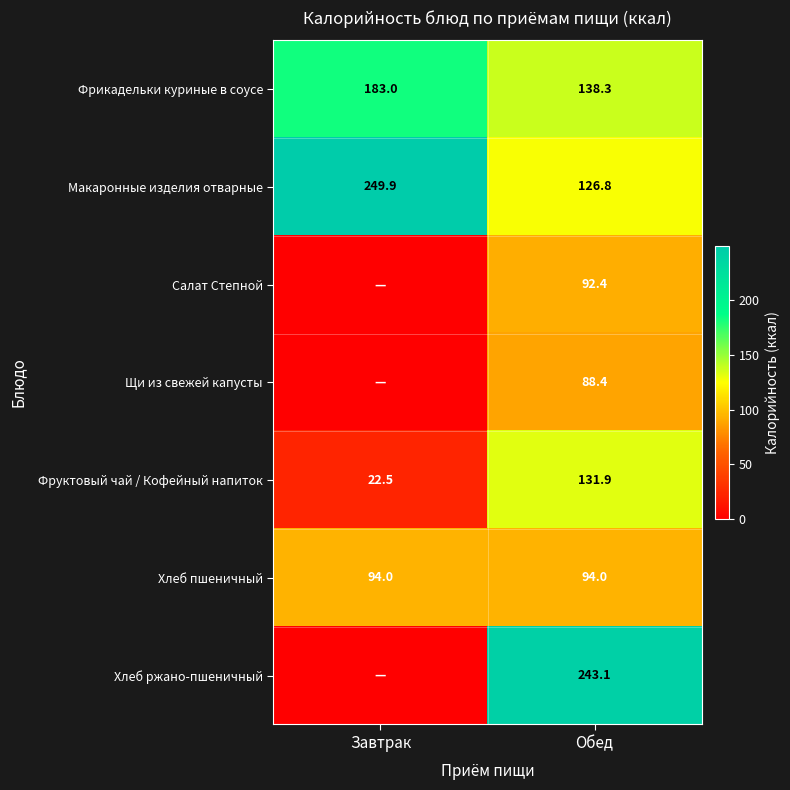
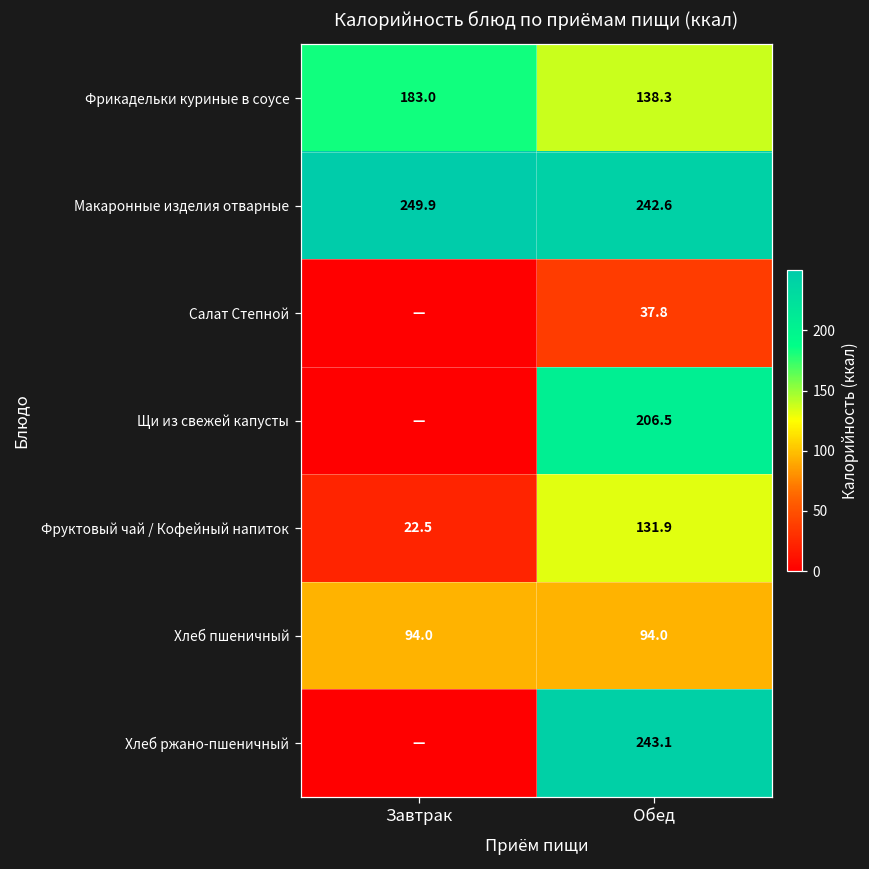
  {
    "Фрикадельки куриные в соусе": {
      "Завтрак": 183.0,
      "Обед": 138.3
    },
    "Макаронные изделия отварные": {
      "Завтрак": 249.9,
-     "Обед": 126.8
+     "Обед": 242.6
    },
    "Салат Степной": {
-     "Обед": 92.4
+     "Обед": 37.8
    },
    "Щи из свежей капусты": {
-     "Обед": 88.4
+     "Обед": 206.5
    },
    "Фруктовый чай / Кофейный напиток": {
      "Завтрак": 22.5,
      "Обед": 131.9
    },
    "Хлеб пшеничный": {
      "Завтрак": 94.0,
      "Обед": 94.0
    },
    "Хлеб ржано-пшеничный": {
      "Обед": 243.1
    }
  }
